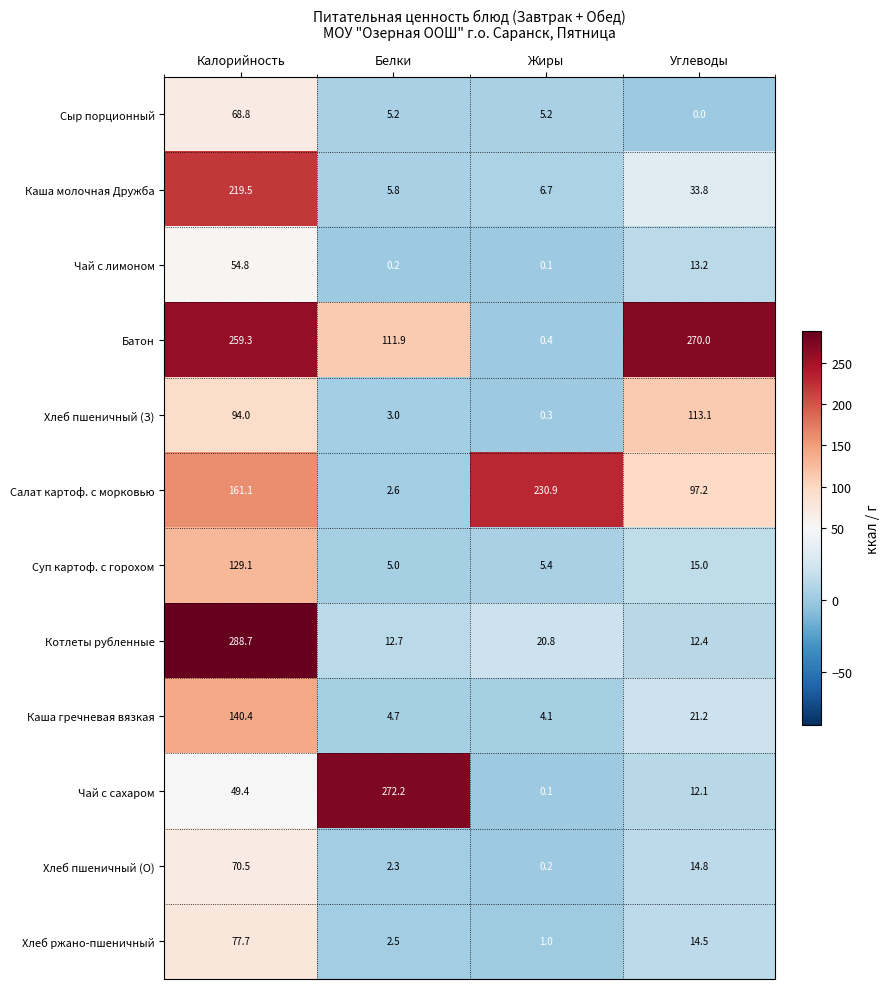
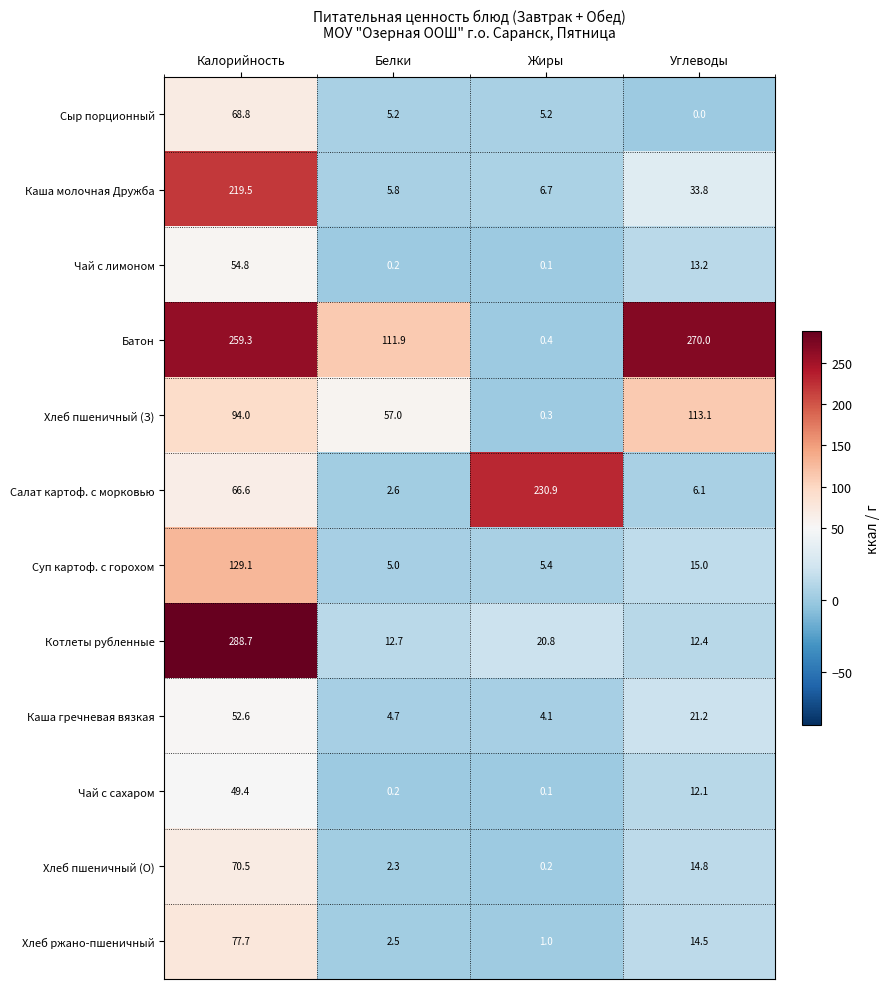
  {
    "Сыр порционный": {
      "Калорийность": 68.8,
      "Белки": 5.2,
      "Жиры": 5.2,
      "Углеводы": 0.0
    },
    "Каша молочная Дружба": {
      "Калорийность": 219.5,
      "Белки": 5.8,
      "Жиры": 6.7,
      "Углеводы": 33.8
    },
    "Чай с лимоном": {
      "Калорийность": 54.8,
      "Белки": 0.2,
      "Жиры": 0.1,
      "Углеводы": 13.2
    },
    "Батон": {
      "Калорийность": 259.3,
      "Белки": 111.9,
      "Жиры": 0.4,
      "Углеводы": 270.0
    },
    "Хлеб пшеничный (З)": {
      "Калорийность": 94.0,
-     "Белки": 3.0,
+     "Белки": 57.0,
      "Жиры": 0.3,
      "Углеводы": 113.1
    },
    "Салат картоф. с морковью": {
-     "Калорийность": 161.1,
+     "Калорийность": 66.6,
      "Белки": 2.6,
      "Жиры": 230.9,
-     "Углеводы": 97.2
+     "Углеводы": 6.1
    },
    "Суп картоф. с горохом": {
      "Калорийность": 129.1,
      "Белки": 5.0,
      "Жиры": 5.4,
      "Углеводы": 15.0
    },
    "Котлеты рубленные": {
      "Калорийность": 288.7,
      "Белки": 12.7,
      "Жиры": 20.8,
      "Углеводы": 12.4
    },
    "Каша гречневая вязкая": {
-     "Калорийность": 140.4,
+     "Калорийность": 52.6,
      "Белки": 4.7,
      "Жиры": 4.1,
      "Углеводы": 21.2
    },
    "Чай с сахаром": {
      "Калорийность": 49.4,
-     "Белки": 272.2,
+     "Белки": 0.2,
      "Жиры": 0.1,
      "Углеводы": 12.1
    },
    "Хлеб пшеничный (О)": {
      "Калорийность": 70.5,
      "Белки": 2.3,
      "Жиры": 0.2,
      "Углеводы": 14.8
    },
    "Хлеб ржано-пшеничный": {
      "Калорийность": 77.7,
      "Белки": 2.5,
      "Жиры": 1.0,
      "Углеводы": 14.5
    }
  }
